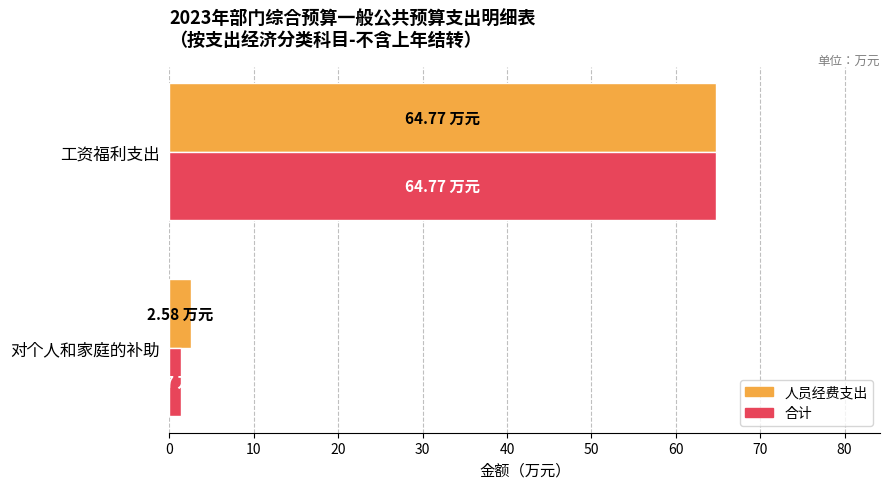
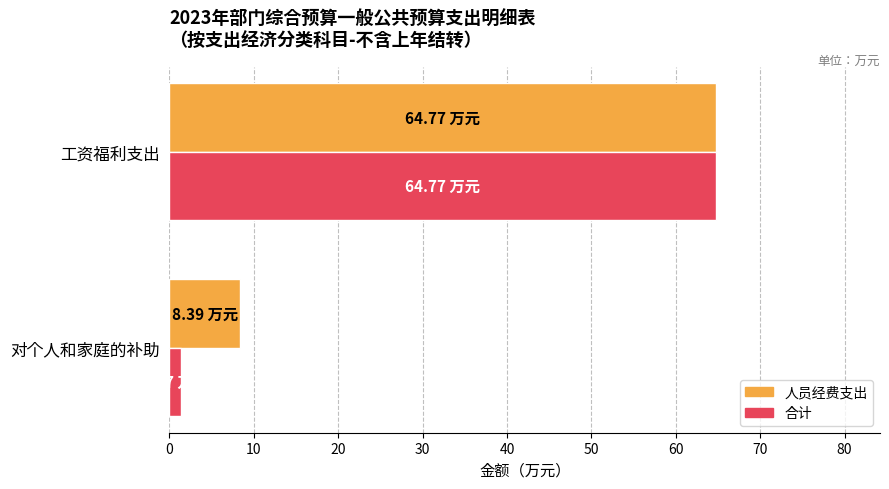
  {
    "人员经费支出": {
      "工资福利支出": 64.77,
-     "对个人和家庭的补助": 2.58
+     "对个人和家庭的补助": 8.39
    },
    "合计": {
      "工资福利支出": 64.77
    }
  }
